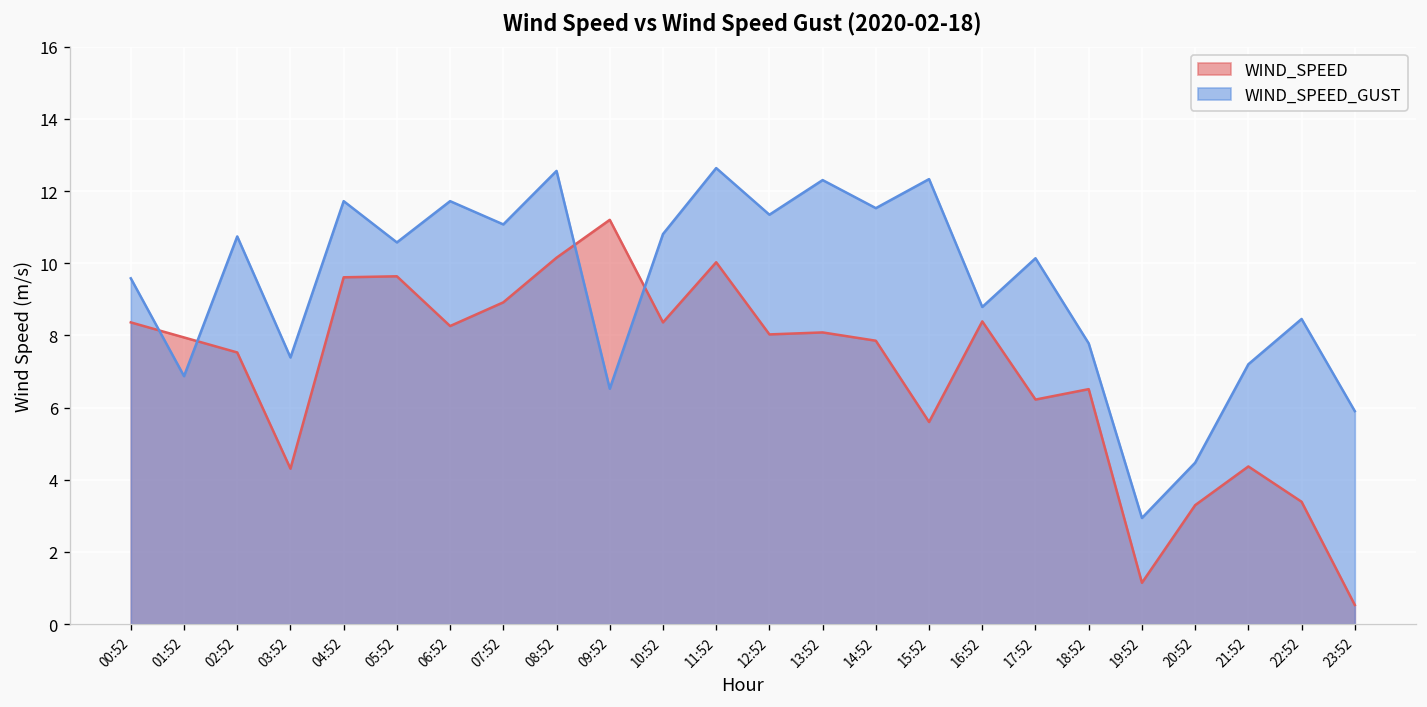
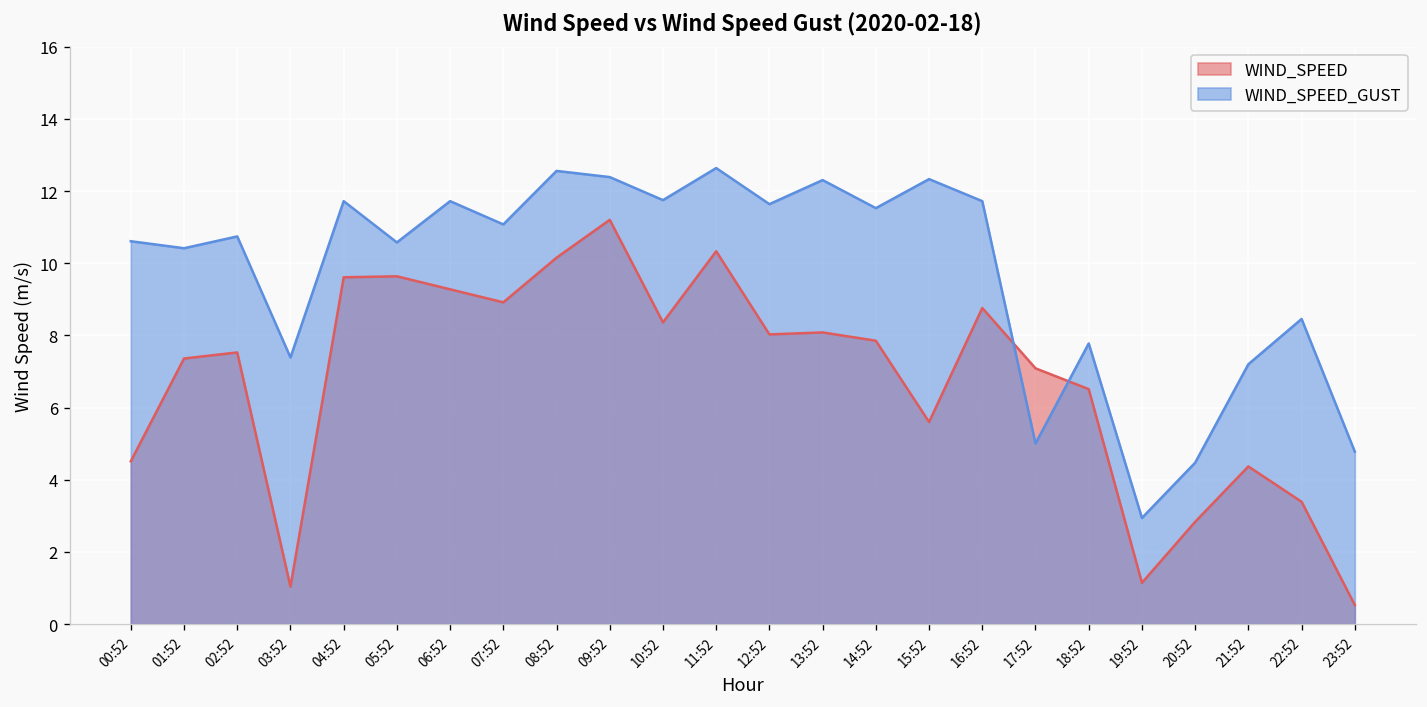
  {
    "WIND_SPEED": {
-     "00:52": 8.4,
-     "01:52": 7.9,
+     "00:52": 4.5,
+     "01:52": 7.4,
      "02:52": 7.5,
-     "03:52": 4.3,
+     "03:52": 1.0,
      "04:52": 9.6,
      "05:52": 9.6,
-     "06:52": 8.3,
+     "06:52": 9.3,
      "07:52": 8.9,
      "08:52": 10.2,
      "09:52": 11.2,
      "10:52": 8.4,
-     "11:52": 10.0,
+     "11:52": 10.3,
      "12:52": 8.0,
      "13:52": 8.1,
      "14:52": 7.9,
      "15:52": 5.6,
-     "16:52": 8.4,
-     "17:52": 6.2,
+     "16:52": 8.8,
+     "17:52": 7.1,
      "18:52": 6.5,
      "19:52": 1.1,
-     "20:52": 3.3,
+     "20:52": 2.8,
      "21:52": 4.4,
      "22:52": 3.4,
      "23:52": 0.5
    },
    "WIND_SPEED_GUST": {
-     "00:52": 9.6,
-     "01:52": 6.9,
+     "00:52": 10.6,
+     "01:52": 10.4,
      "02:52": 10.7,
      "03:52": 7.4,
      "04:52": 11.7,
      "05:52": 10.6,
      "06:52": 11.7,
      "07:52": 11.1,
      "08:52": 12.6,
-     "09:52": 6.5,
-     "10:52": 10.8,
+     "09:52": 12.4,
+     "10:52": 11.8,
      "11:52": 12.6,
-     "12:52": 11.3,
+     "12:52": 11.6,
      "13:52": 12.3,
      "14:52": 11.5,
      "15:52": 12.3,
-     "16:52": 8.8,
-     "17:52": 10.1,
+     "16:52": 11.7,
+     "17:52": 5.0,
      "18:52": 7.8,
      "19:52": 2.9,
      "20:52": 4.5,
      "21:52": 7.2,
      "22:52": 8.5,
-     "23:52": 5.9
+     "23:52": 4.8
    }
  }
